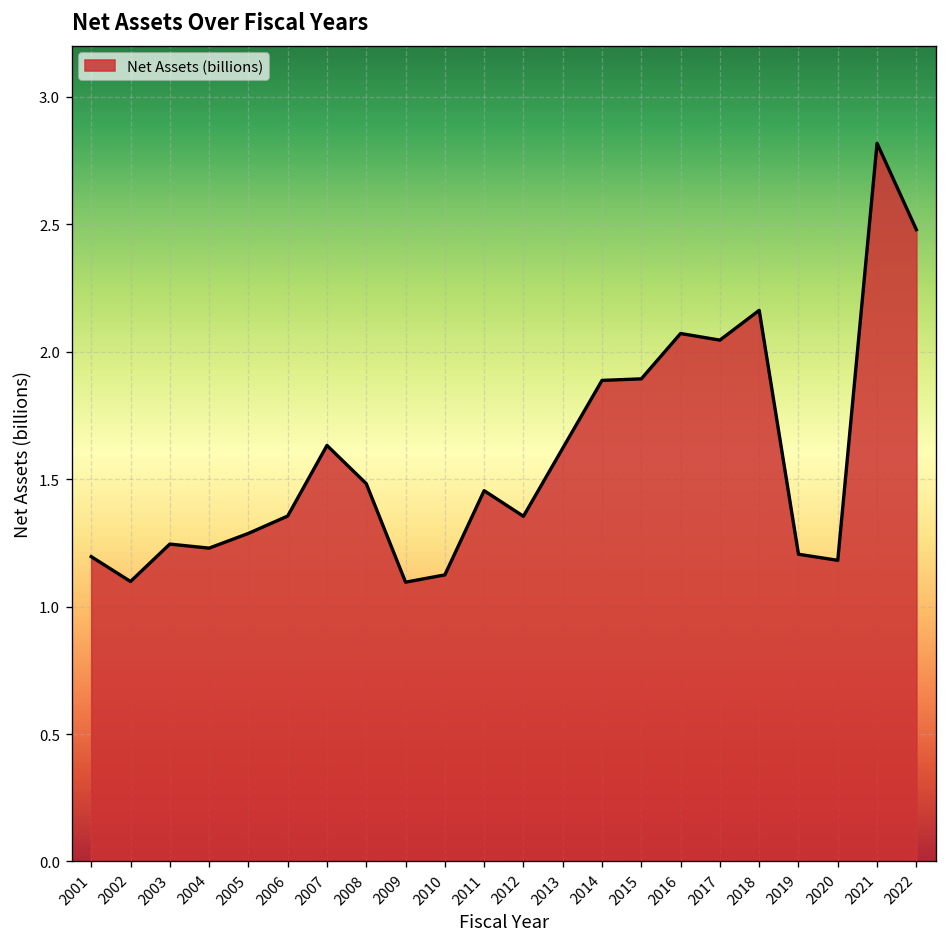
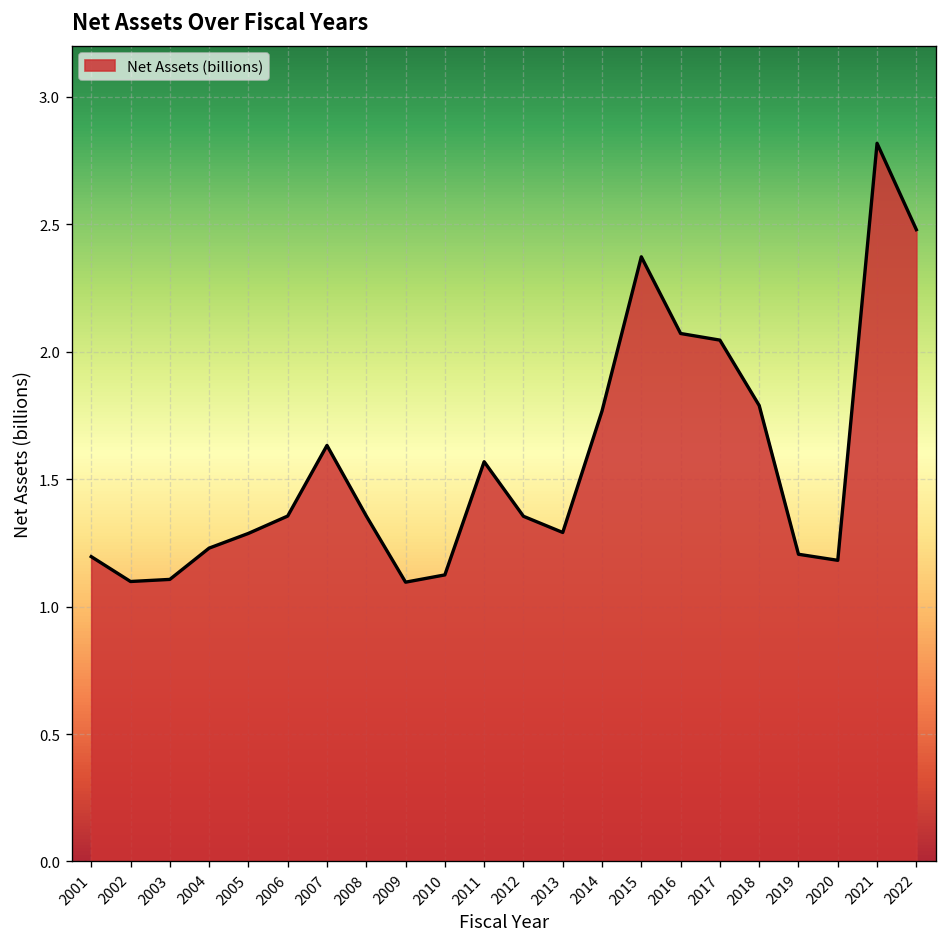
  {
    "2001": 1.20,
    "2002": 1.10,
-   "2003": 1.24,
+   "2003": 1.11,
    "2004": 1.23,
    "2005": 1.29,
    "2006": 1.35,
    "2007": 1.63,
-   "2008": 1.48,
+   "2008": 1.36,
    "2009": 1.10,
    "2010": 1.12,
-   "2011": 1.45,
+   "2011": 1.57,
    "2012": 1.35,
-   "2013": 1.62,
-   "2014": 1.89,
-   "2015": 1.89,
+   "2013": 1.29,
+   "2014": 1.77,
+   "2015": 2.37,
    "2016": 2.07,
    "2017": 2.05,
-   "2018": 2.16,
+   "2018": 1.79,
    "2019": 1.21,
    "2020": 1.18,
    "2021": 2.82,
    "2022": 2.48
  }
